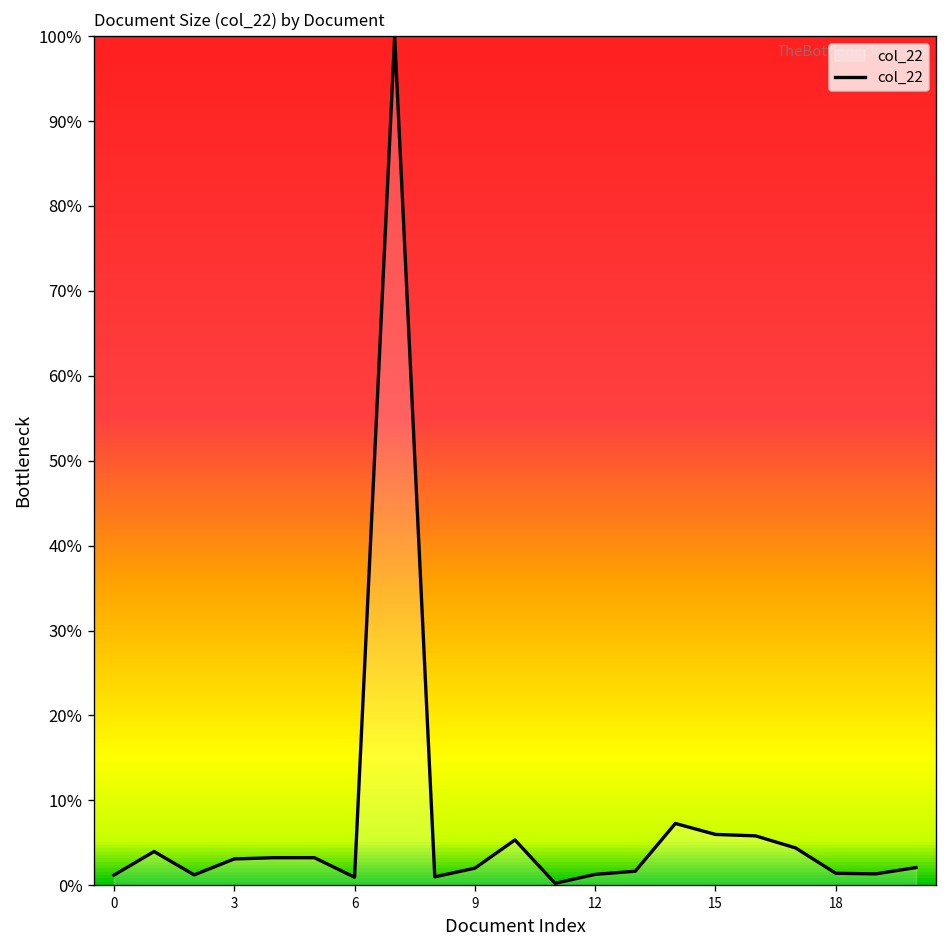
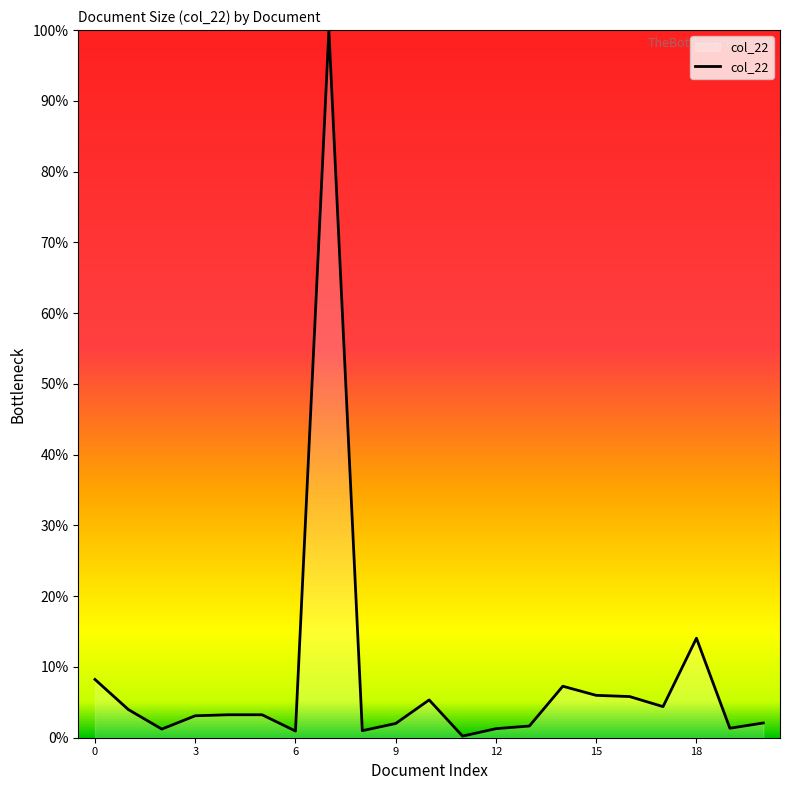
  {
-   "0": "1%",
+   "0": "8%",
    "3": "3%",
    "6": "1%",
    "9": "2%",
    "12": "1%",
    "15": "6%",
-   "18": "1%"
+   "18": "14%"
  }
